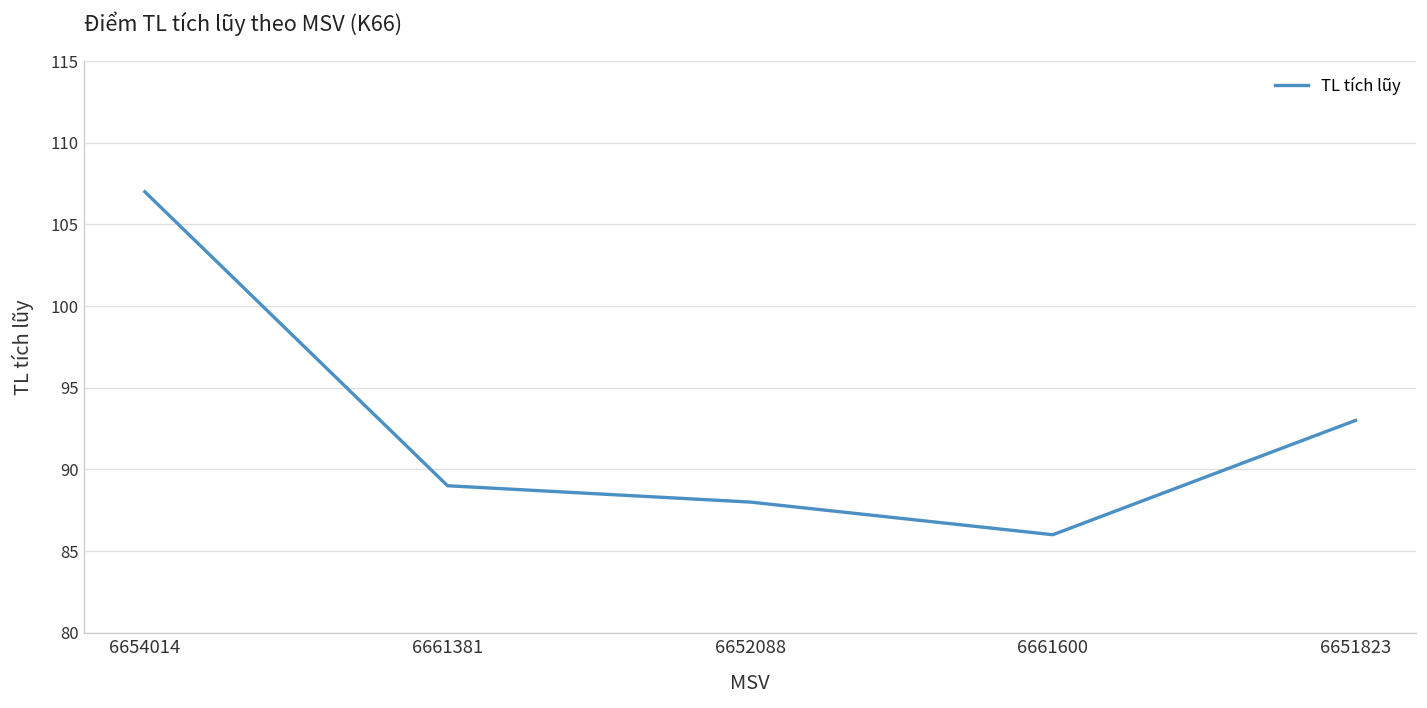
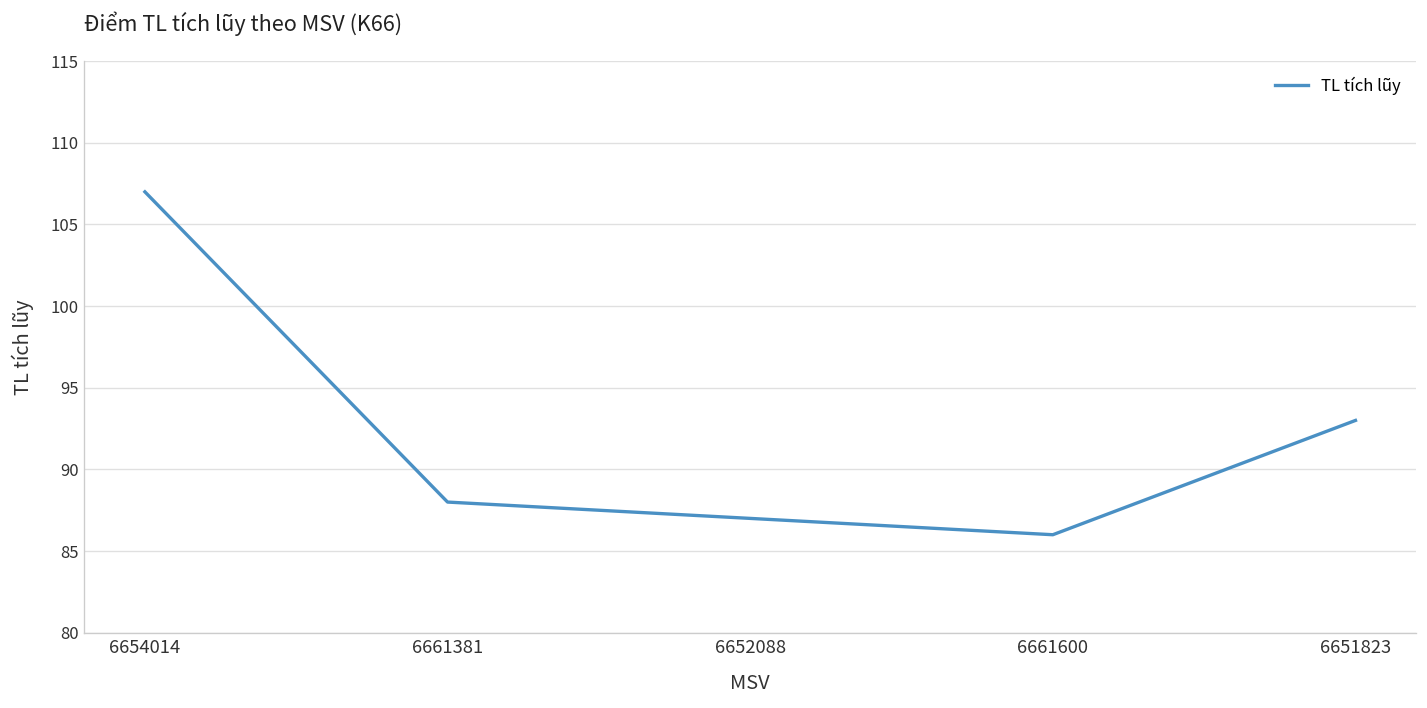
  {
    "6654014": 107,
-   "6661381": 89,
-   "6652088": 88,
+   "6661381": 88,
+   "6652088": 87,
    "6661600": 86,
    "6651823": 93
  }
